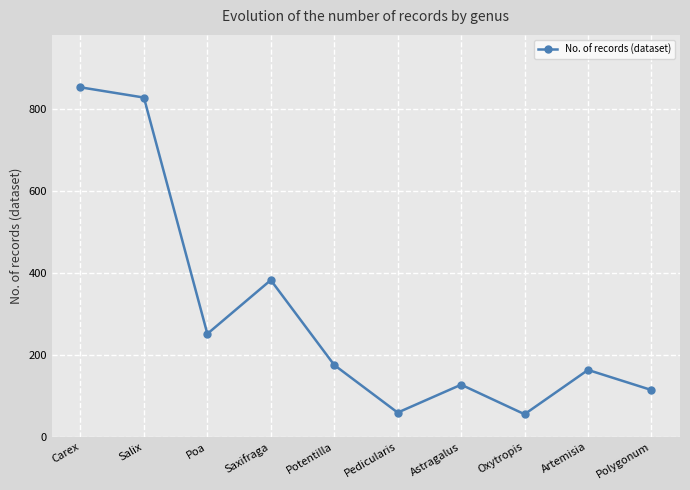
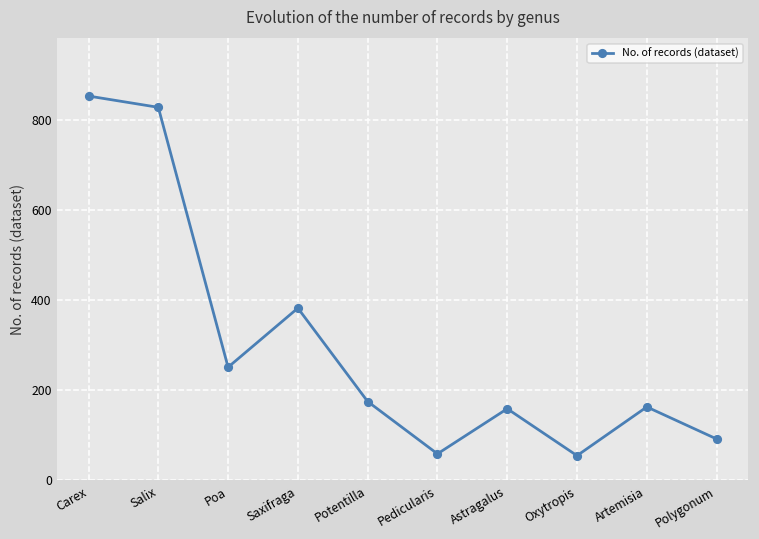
  {
    "Carex": 850,
    "Salix": 830,
    "Poa": 250,
    "Saxifraga": 380,
    "Potentilla": 180,
    "Pedicularis": 60,
-   "Astragalus": 130,
+   "Astragalus": 160,
    "Oxytropis": 60,
    "Artemisia": 160,
-   "Polygonum": 110
+   "Polygonum": 90
  }
